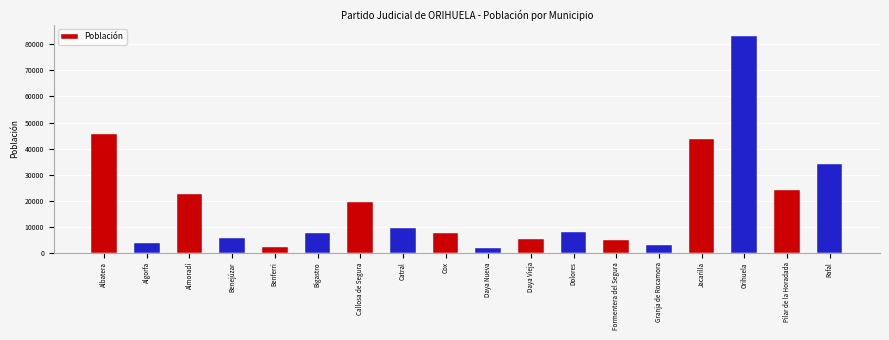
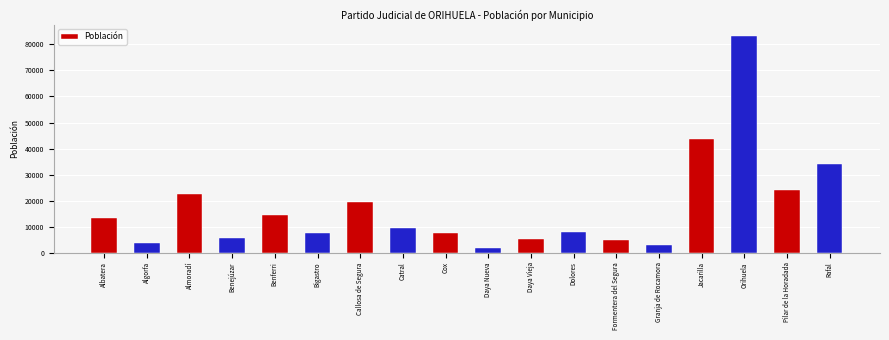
  {
-   "Albatera": 46000,
+   "Albatera": 13000,
    "Algorfa": 4000,
    "Almoradí": 22000,
    "Benejúzar": 6000,
-   "Benferri": 2000,
+   "Benferri": 14000,
    "Bigastro": 7000,
    "Callosa de Segura": 20000,
    "Catral": 9000,
    "Cox": 8000,
    "Daya Nueva": 2000,
    "Daya Vieja": 5000,
    "Dolores": 8000,
    "Formentera del Segura": 5000,
    "Granja de Rocamora": 3000,
    "Jacarilla": 44000,
    "Orihuela": 83000,
    "Pilar de la Horadada": 24000,
    "Rafal": 34000
  }
